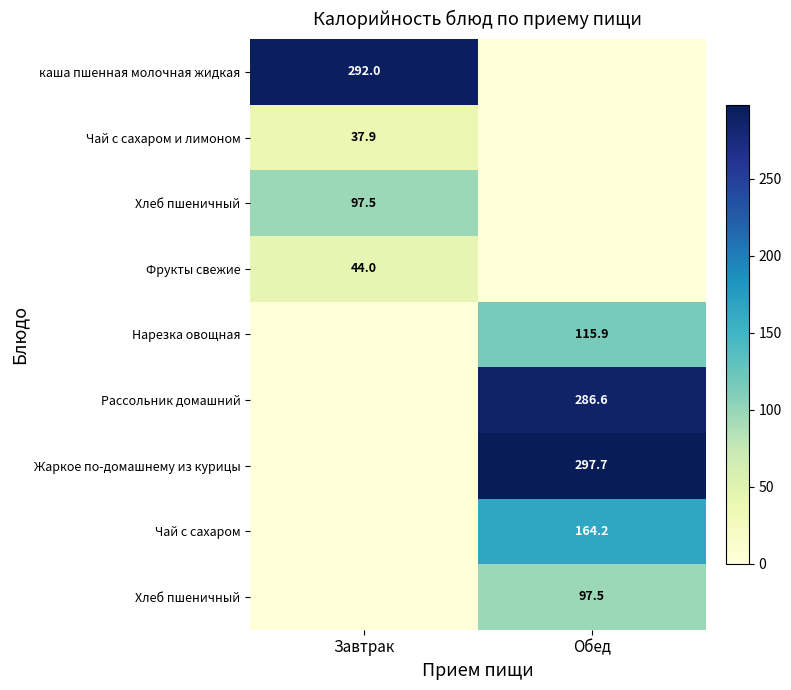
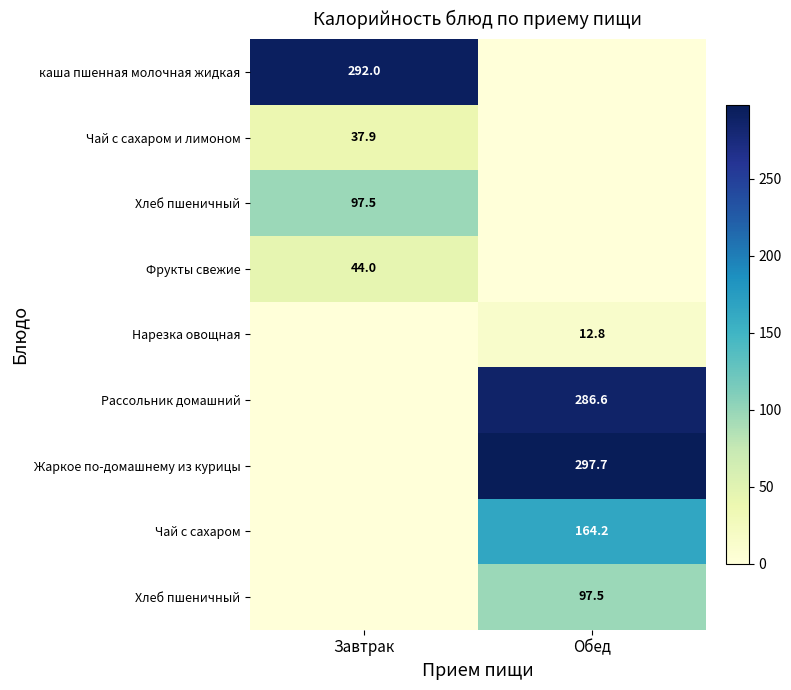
  {
    "каша пшенная молочная жидкая": {
      "Завтрак": 292.0
    },
    "Чай с сахаром и лимоном": {
      "Завтрак": 37.9
    },
    "Фрукты свежие": {
      "Завтрак": 44.0
    },
    "Нарезка овощная": {
-     "Обед": 115.9
+     "Обед": 12.8
    },
    "Рассольник домашний": {
      "Обед": 286.6
    },
    "Жаркое по-домашнему из курицы": {
      "Обед": 297.7
    },
    "Чай с сахаром": {
      "Обед": 164.2
    }
  }
